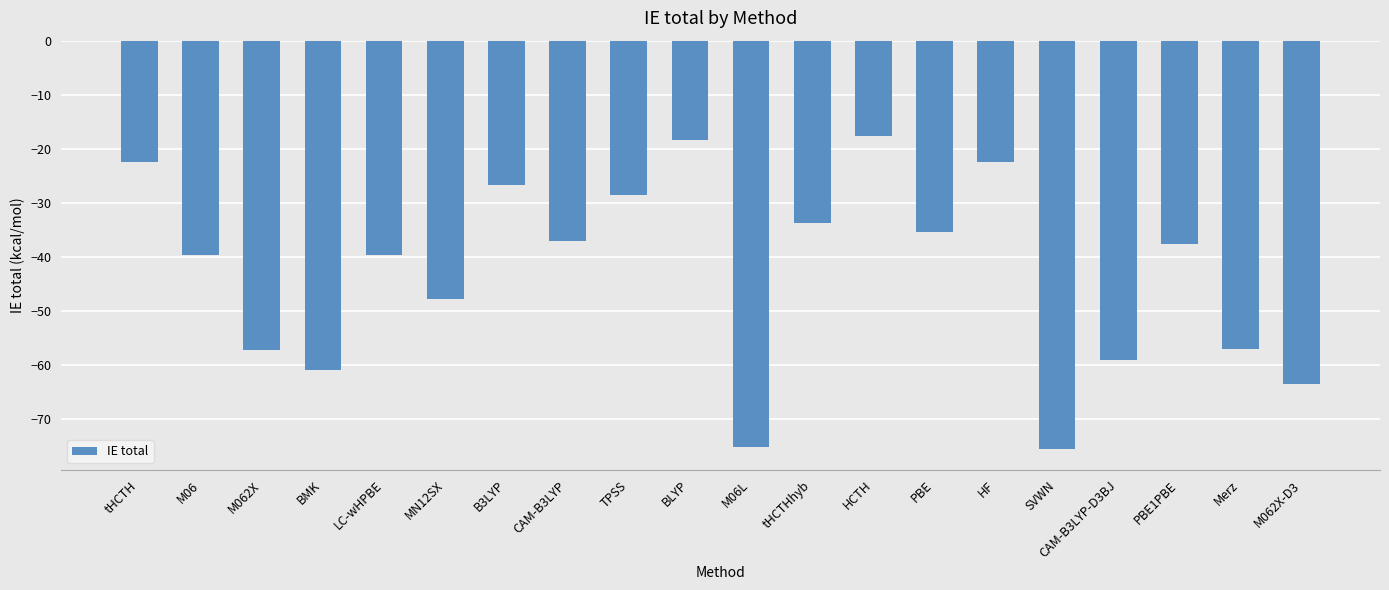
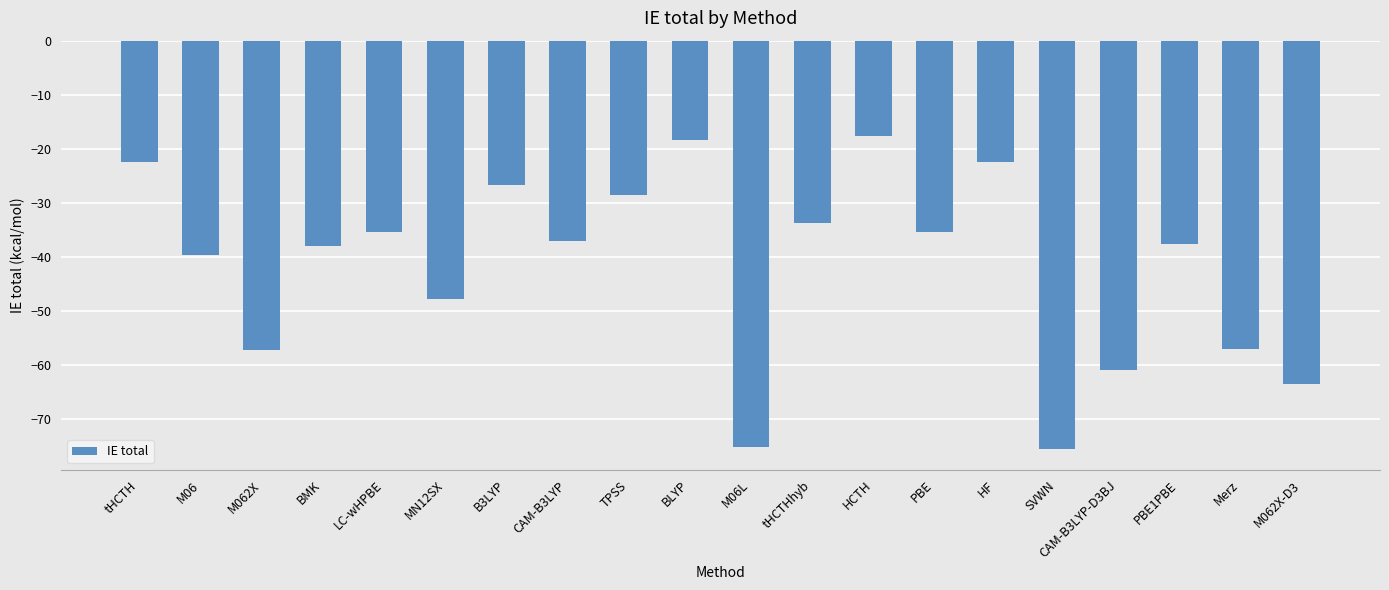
  {
    "tHCTH": -22,
    "M06": -40,
    "M062X": -57,
-   "BMK": -61,
-   "LC-wHPBE": -40,
+   "BMK": -38,
+   "LC-wHPBE": -35,
    "MN12SX": -48,
    "B3LYP": -27,
    "CAM-B3LYP": -37,
    "TPSS": -29,
    "BLYP": -18,
    "M06L": -75,
    "tHCTHhyb": -34,
    "HCTH": -18,
    "PBE": -35,
    "HF": -22,
    "SVWN": -76,
-   "CAM-B3LYP-D3BJ": -59,
+   "CAM-B3LYP-D3BJ": -61,
    "PBE1PBE": -38,
    "Merz": -57,
    "M062X-D3": -63
  }
